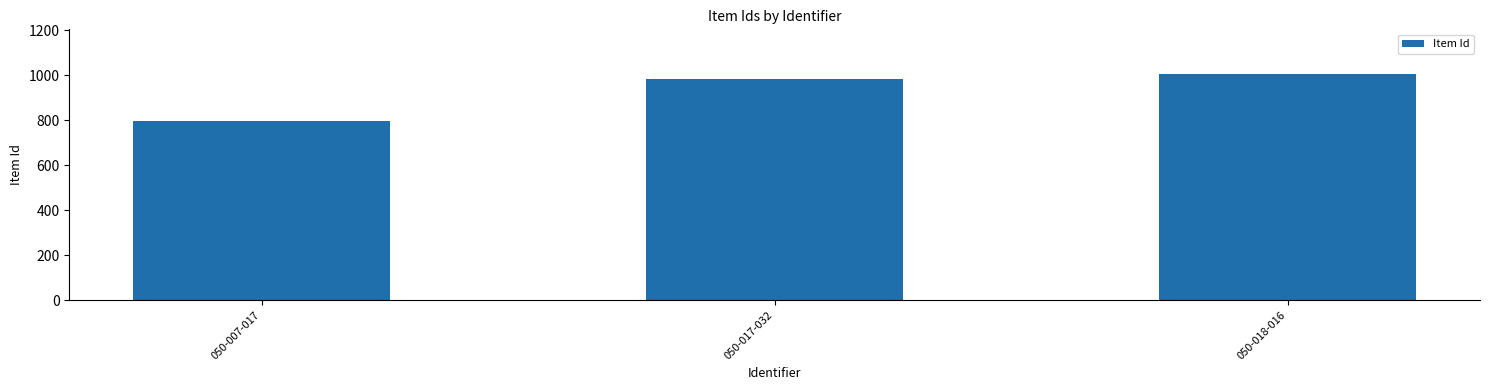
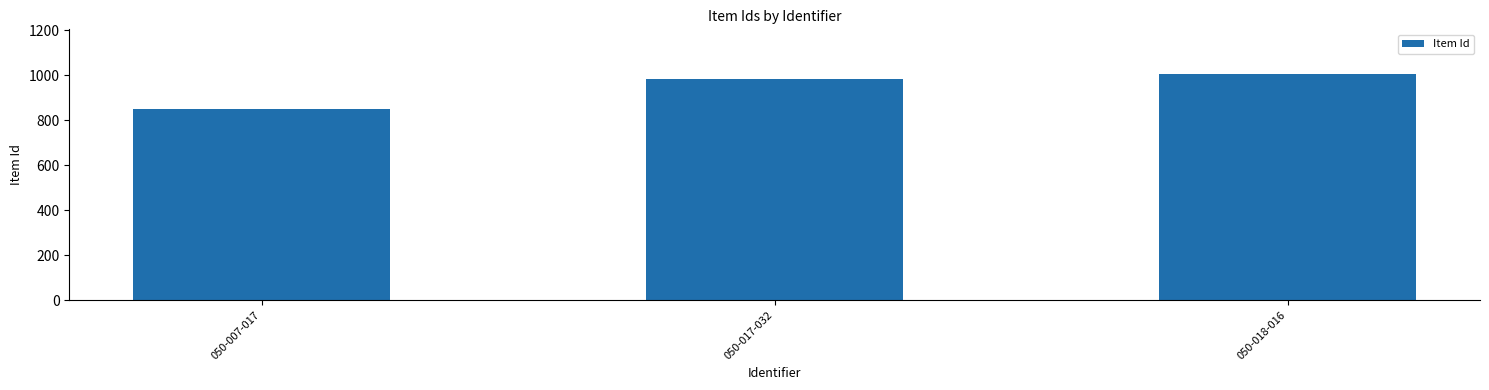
  {
-   "050-007-017": 800,
+   "050-007-017": 850,
    "050-017-032": 980,
    "050-018-016": 1000
  }
